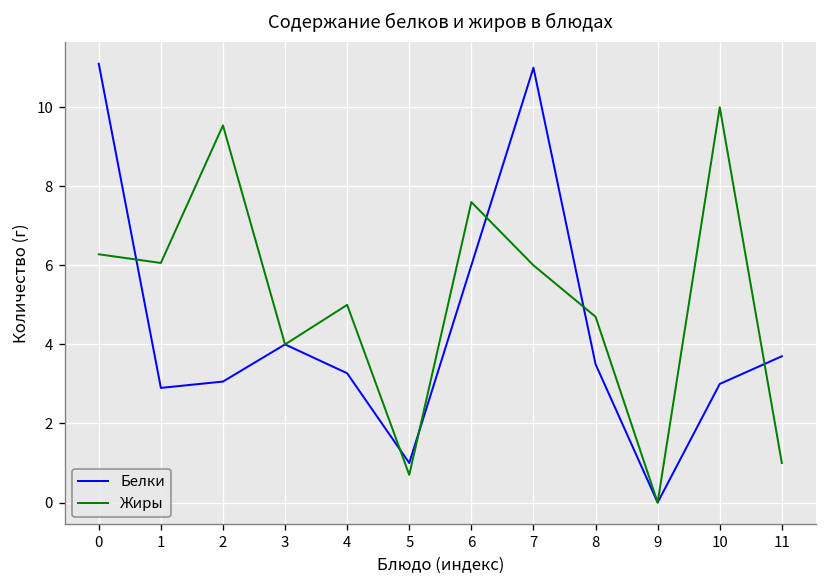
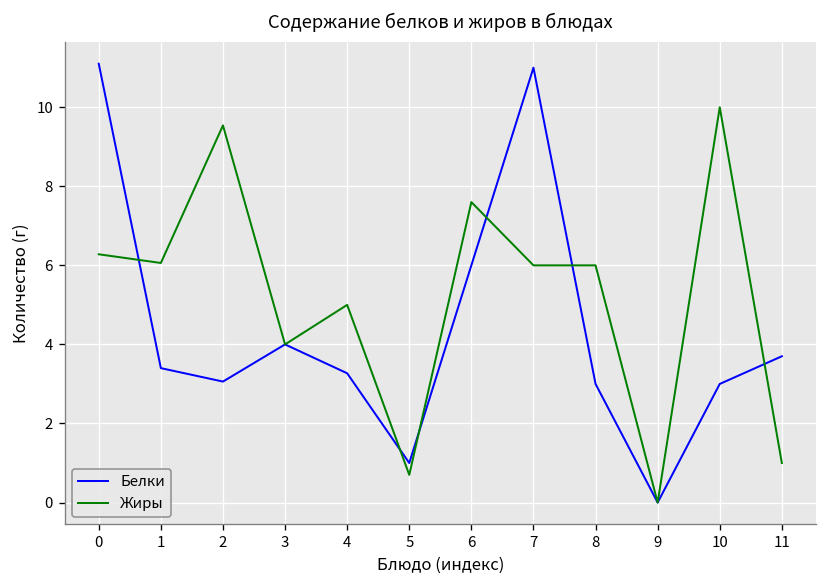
  {
    "Белки": {
      "0": 11.1,
-     "1": 2.9,
+     "1": 3.4,
      "2": 3.1,
      "4": 3.3,
      "5": 1.0,
      "6": 6.0,
      "7": 11.0,
-     "8": 3.5,
+     "8": 3.0,
      "10": 3.0,
      "11": 3.7
    },
    "Жиры": {
      "0": 6.3,
      "1": 6.1,
      "2": 9.5,
      "4": 5.0,
      "5": 0.7,
      "6": 7.6,
      "7": 6.0,
-     "8": 4.7,
+     "8": 6.0,
      "10": 10.0,
      "11": 1.0
    }
  }
